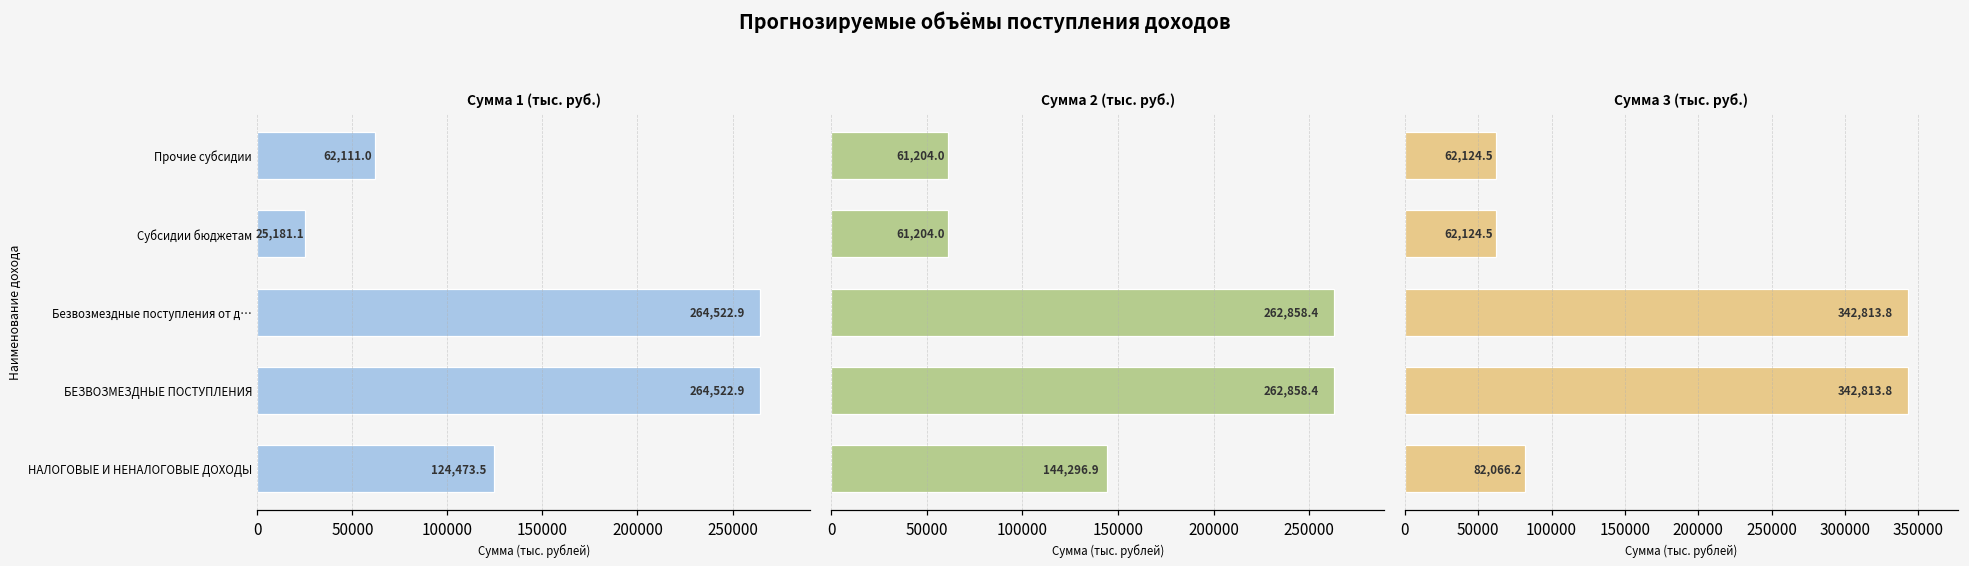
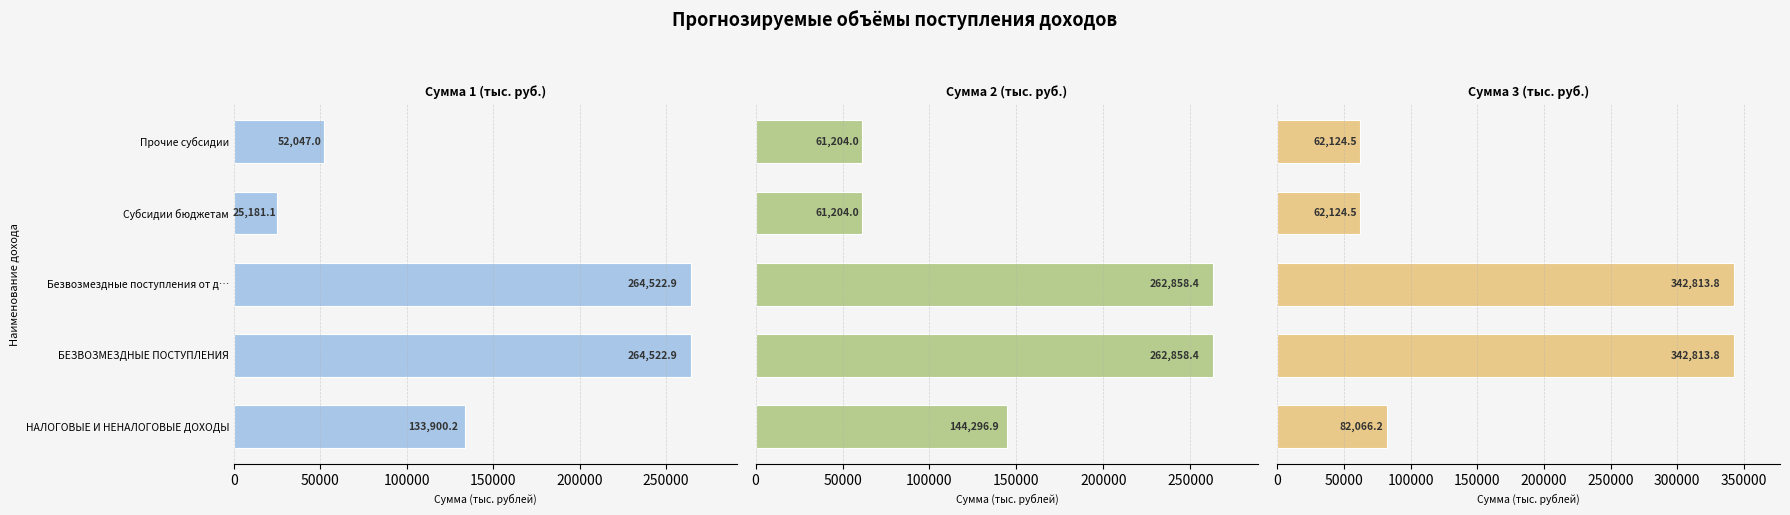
  {
    "Сумма 1 (тыс. руб.)": {
-     "Прочие субсидии": "62,111.0",
+     "Прочие субсидии": "52,047.0",
      "Субсидии бюджетам": "25,181.1",
      "Безвозмездные поступления от д…": "264,522.9",
      "БЕЗВОЗМЕЗДНЫЕ ПОСТУПЛЕНИЯ": "264,522.9",
-     "НАЛОГОВЫЕ И НЕНАЛОГОВЫЕ ДОХОДЫ": "124,473.5"
+     "НАЛОГОВЫЕ И НЕНАЛОГОВЫЕ ДОХОДЫ": "133,900.2"
    }
  }
